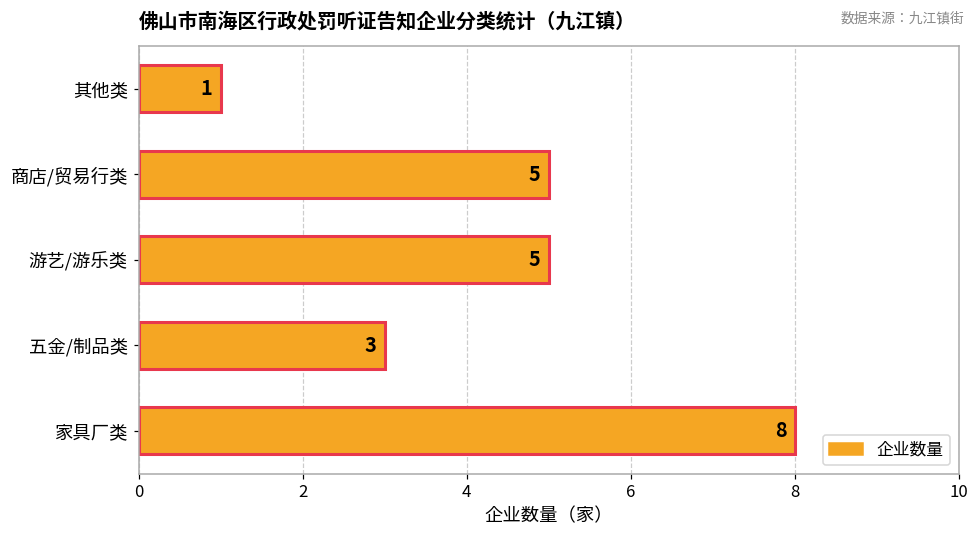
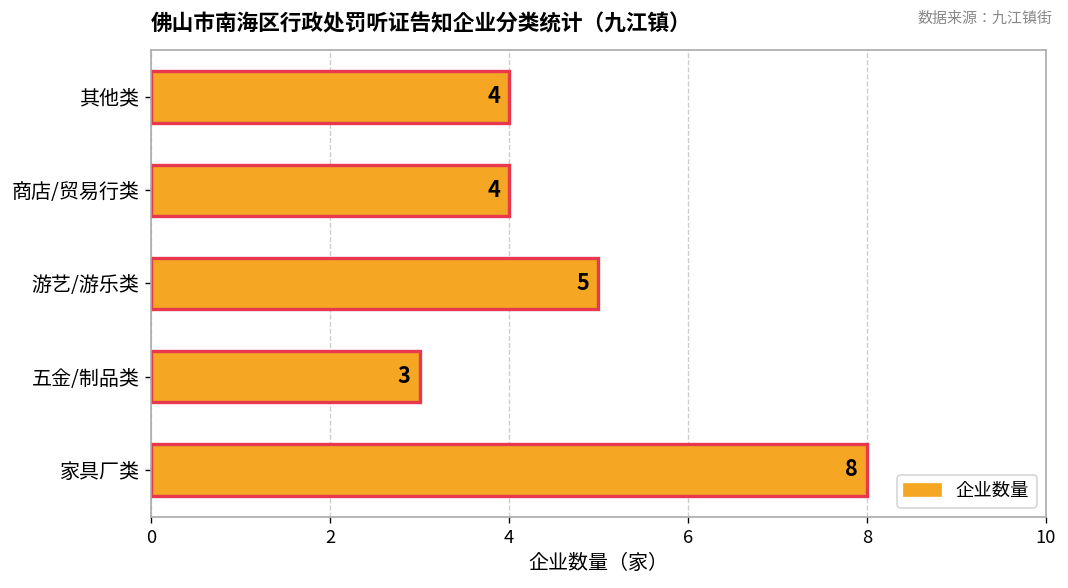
  {
-   "其他类": 1,
-   "商店/贸易行类": 5,
+   "其他类": 4,
+   "商店/贸易行类": 4,
    "游艺/游乐类": 5,
    "五金/制品类": 3,
    "家具厂类": 8
  }
